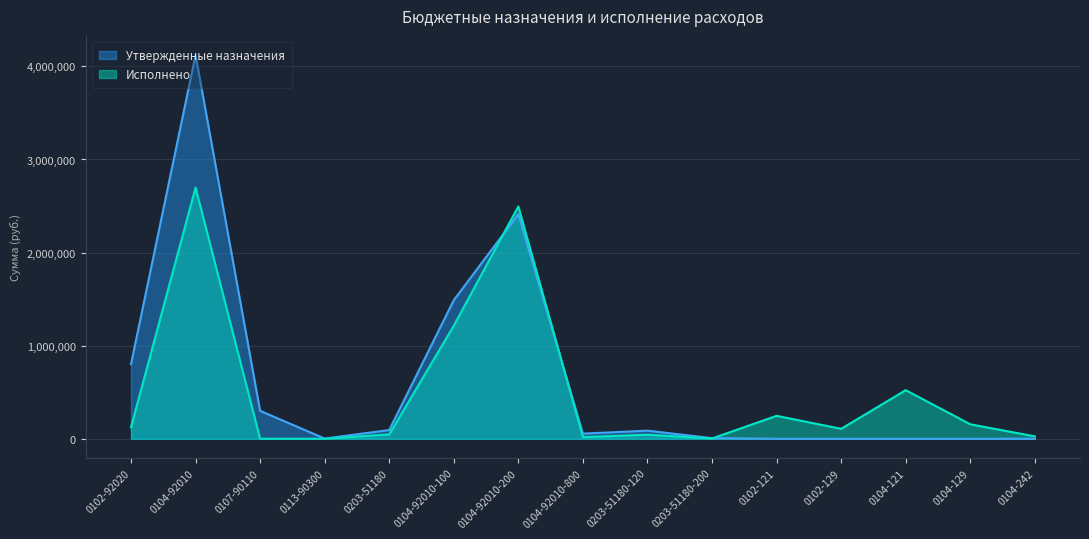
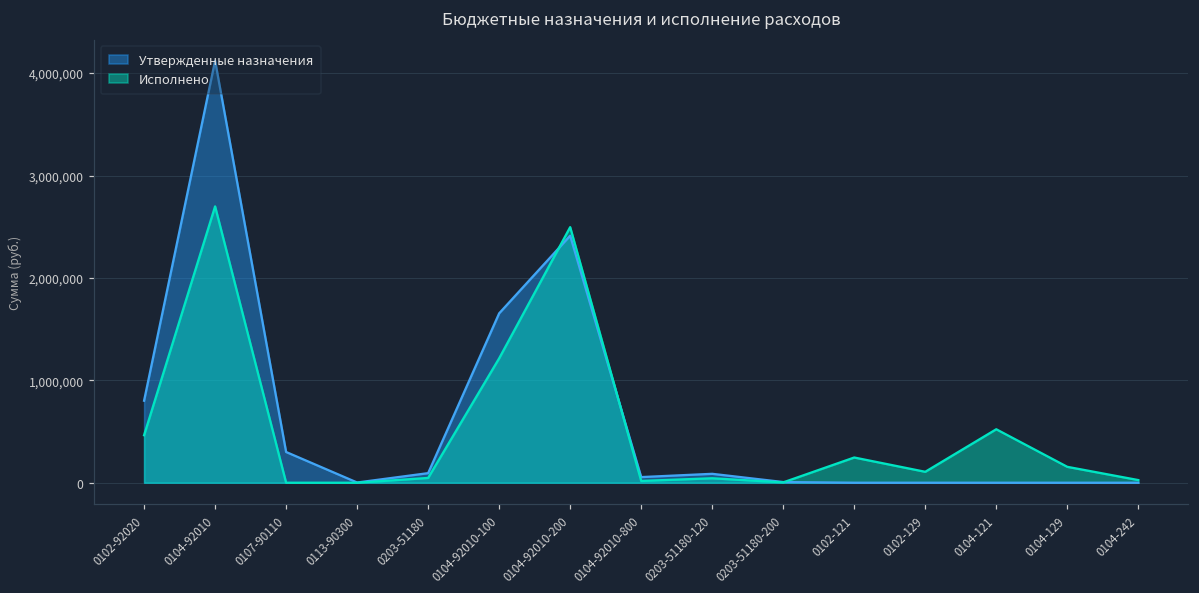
  {
    "Утвержденные назначения": {
      "0102-92020": "800,000",
      "0107-90110": "300,000",
      "0203-51180": "100,000",
-     "0104-92010-100": "1,500,000",
+     "0104-92010-100": "1,700,000",
      "0104-92010-200": "2,400,000",
      "0104-92010-800": "100,000",
      "0203-51180-120": "100,000",
      "0102-121": "0",
      "0102-129": "0",
      "0104-121": "0",
      "0104-129": "0"
    },
    "Исполнено": {
-     "0102-92020": "100,000",
+     "0102-92020": "500,000",
      "0104-92010": "2,700,000",
      "0107-90110": "0",
      "0203-51180": "0",
      "0104-92010-100": "1,200,000",
      "0104-92010-200": "2,500,000",
      "0104-92010-800": "0",
      "0203-51180-120": "0",
      "0102-121": "200,000",
      "0102-129": "100,000",
      "0104-121": "500,000",
      "0104-129": "200,000"
    }
  }
